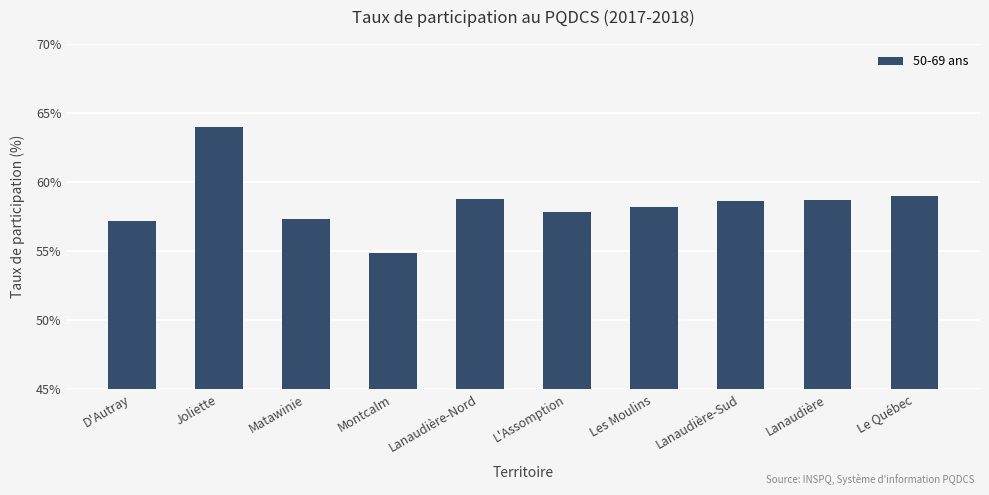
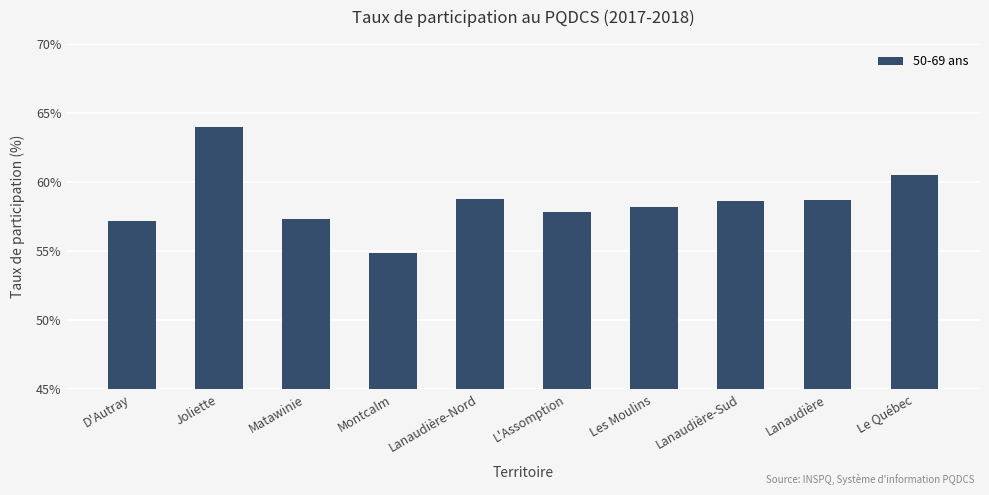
  {
    "D'Autray": "57.2%",
    "Joliette": "64.0%",
    "Matawinie": "57.4%",
    "Montcalm": "54.9%",
    "Lanaudière-Nord": "58.7%",
    "L'Assomption": "57.9%",
    "Les Moulins": "58.2%",
    "Lanaudière-Sud": "58.6%",
    "Lanaudière": "58.7%",
-   "Le Québec": "59.0%"
+   "Le Québec": "60.5%"
  }
